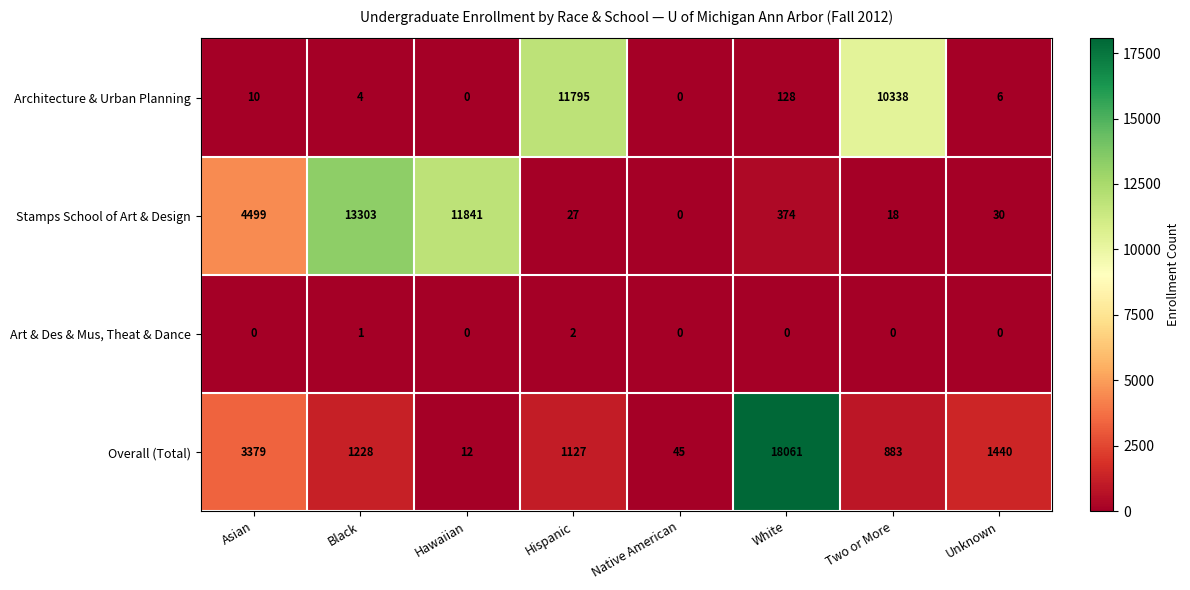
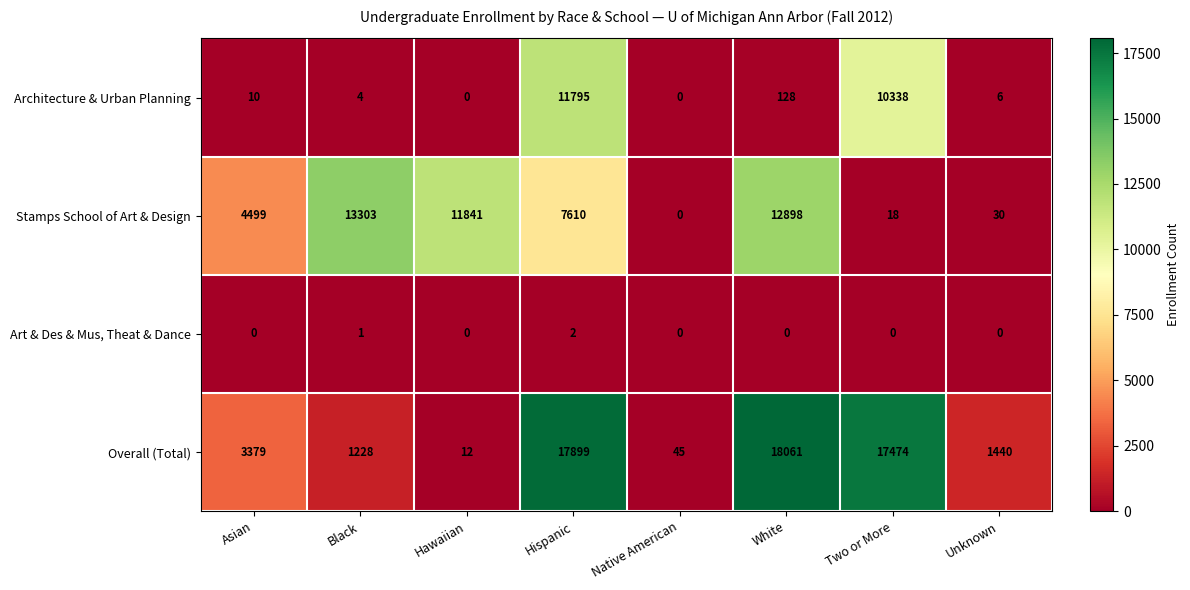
  {
    "Architecture & Urban Planning": {
      "Asian": 10,
      "Black": 4,
      "Hawaiian": 0,
      "Hispanic": 11795,
      "Native American": 0,
      "White": 128,
      "Two or More": 10338,
      "Unknown": 6
    },
    "Stamps School of Art & Design": {
      "Asian": 4499,
      "Black": 13303,
      "Hawaiian": 11841,
-     "Hispanic": 27,
+     "Hispanic": 7610,
      "Native American": 0,
-     "White": 374,
+     "White": 12898,
      "Two or More": 18,
      "Unknown": 30
    },
    "Art & Des & Mus, Theat & Dance": {
      "Asian": 0,
      "Black": 1,
      "Hawaiian": 0,
      "Hispanic": 2,
      "Native American": 0,
      "White": 0,
      "Two or More": 0,
      "Unknown": 0
    },
    "Overall (Total)": {
      "Asian": 3379,
      "Black": 1228,
      "Hawaiian": 12,
-     "Hispanic": 1127,
+     "Hispanic": 17899,
      "Native American": 45,
      "White": 18061,
-     "Two or More": 883,
+     "Two or More": 17474,
      "Unknown": 1440
    }
  }
